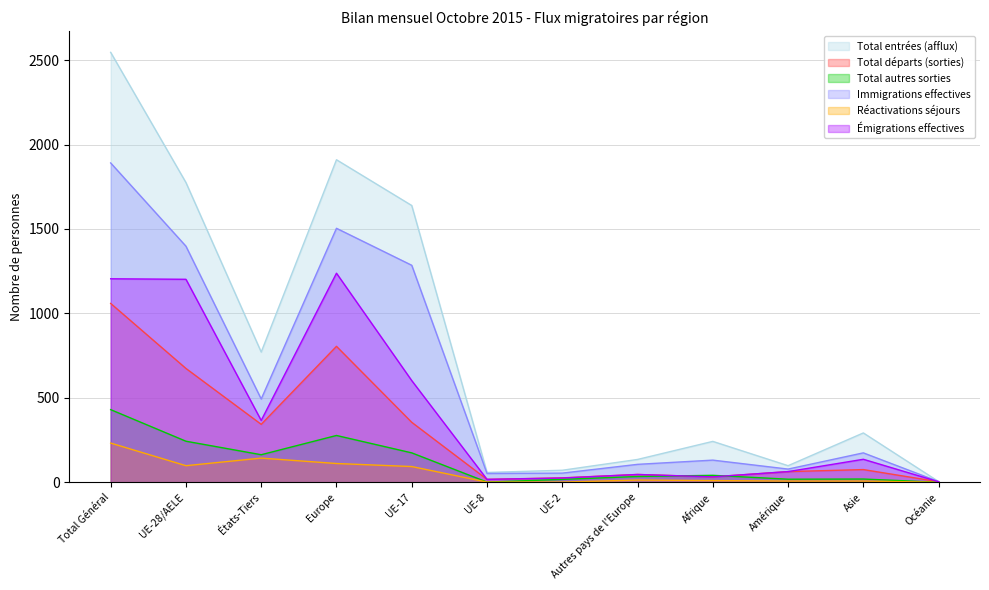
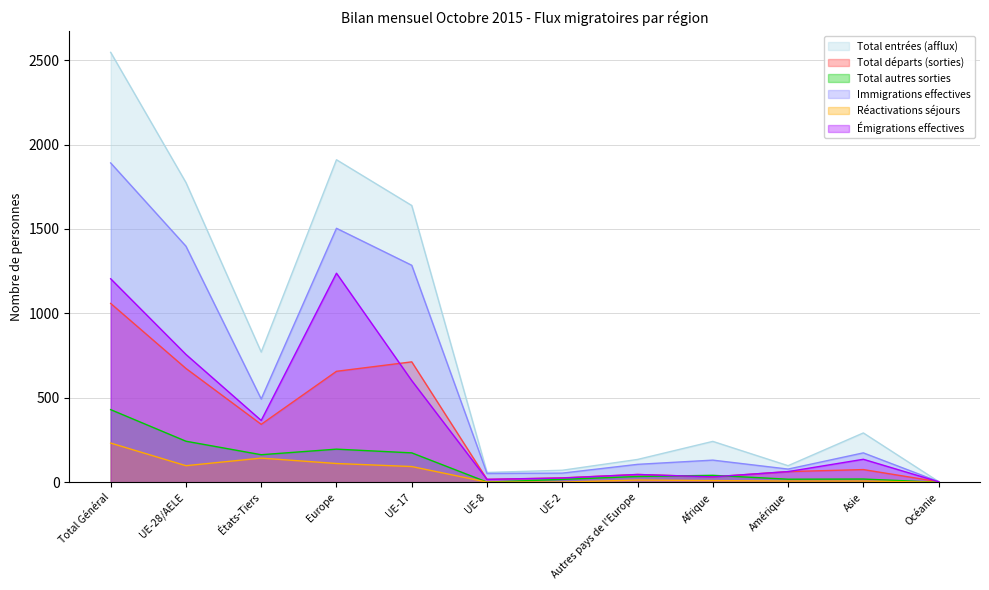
  {
    "Total départs (sorties)": {
      "Total Général": 1060,
      "UE-28/AELE": 670,
      "États-Tiers": 340,
-     "Europe": 810,
-     "UE-17": 360,
+     "Europe": 660,
+     "UE-17": 710,
      "Asie": 80
    },
    "Total autres sorties": {
      "Total Général": 430,
      "UE-28/AELE": 240,
      "États-Tiers": 160,
-     "Europe": 280,
+     "Europe": 200,
      "UE-17": 170
    },
    "Réactivations séjours": {
      "Total Général": 230,
      "UE-28/AELE": 100,
      "États-Tiers": 140,
      "Europe": 110,
      "UE-17": 90,
      "UE-2": 0,
      "Autres pays de l'Europe": 10,
      "Afrique": 10
    },
    "Émigrations effectives": {
      "Total Général": 1210,
-     "UE-28/AELE": 1200,
+     "UE-28/AELE": 760,
      "États-Tiers": 370,
      "Europe": 1240,
      "UE-17": 600,
      "Asie": 140
    }
  }
